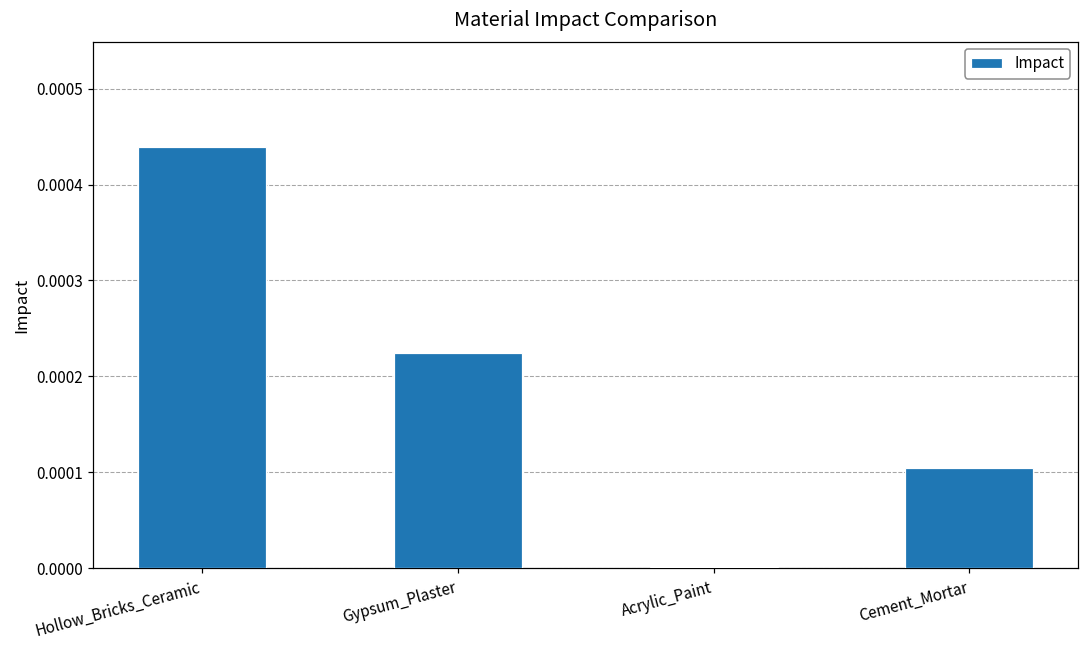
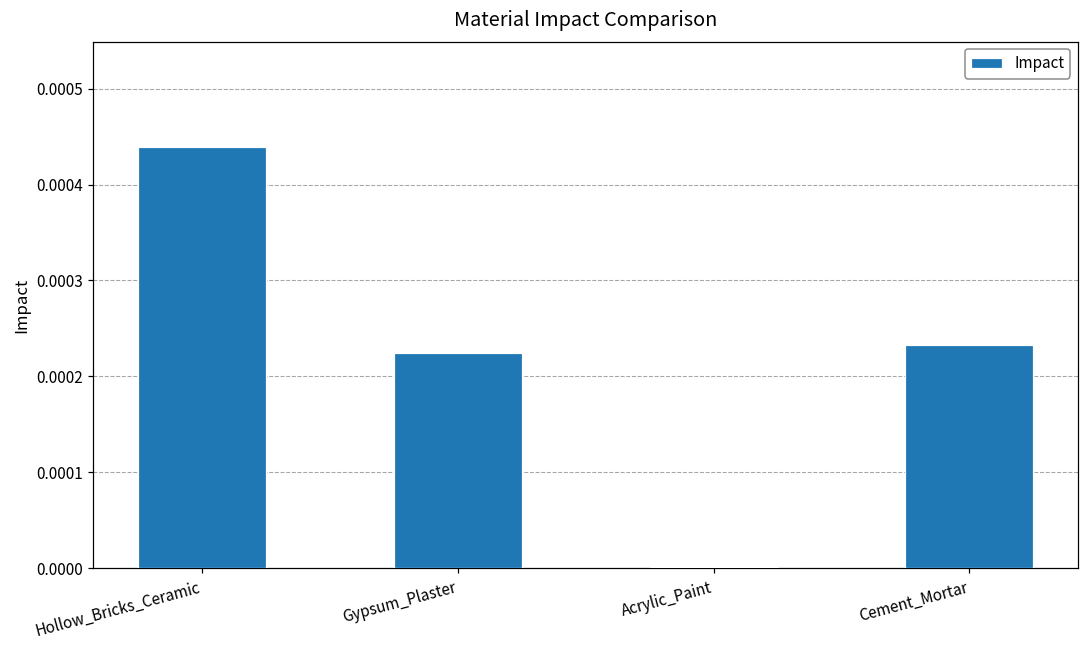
  {
    "Hollow_Bricks_Ceramic": 0.00044,
    "Gypsum_Plaster": 0.00022,
-   "Cement_Mortar": 0.00010
+   "Cement_Mortar": 0.00023
  }
